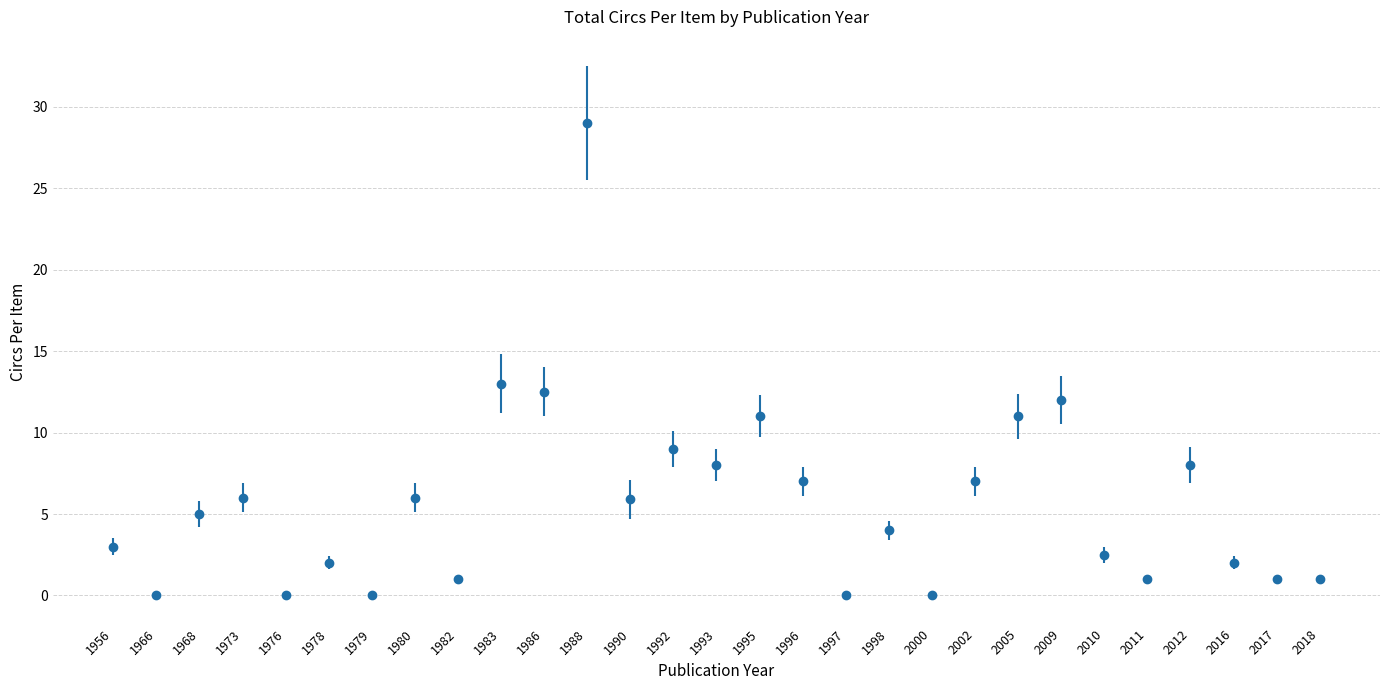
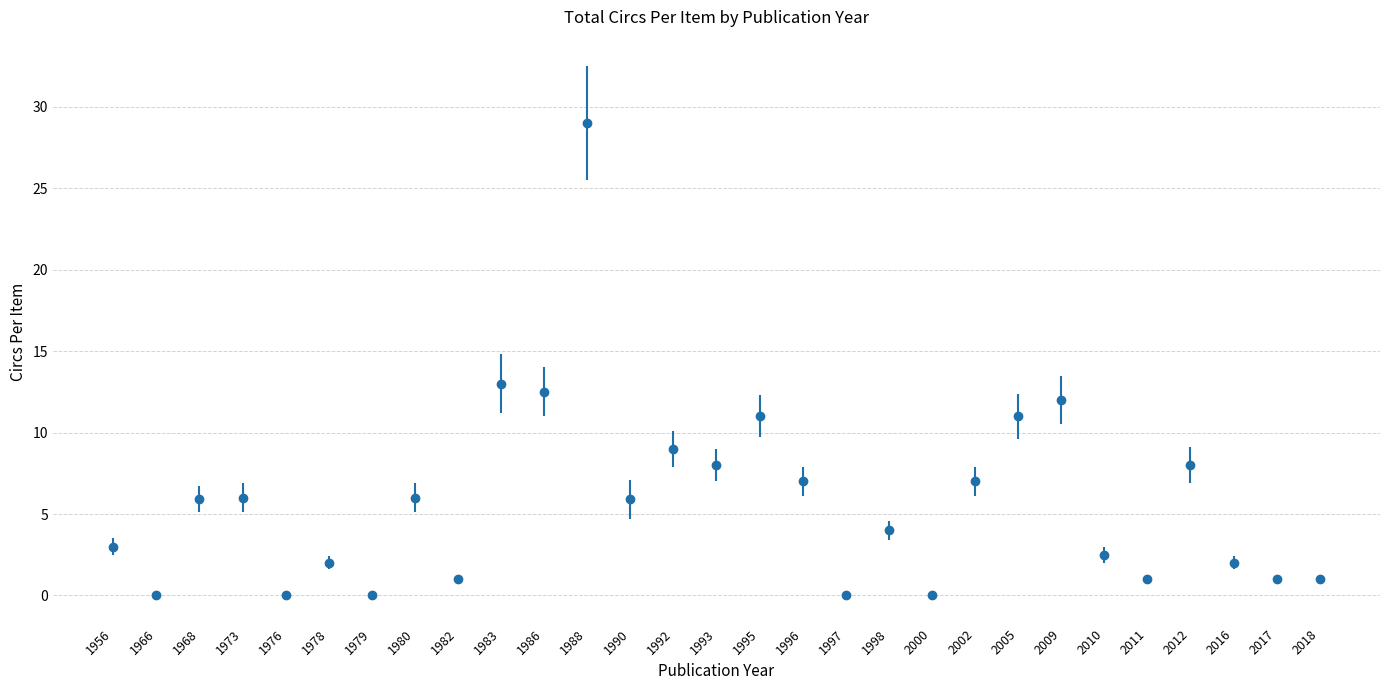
  {
    "1956": 3.0,
    "1966": 0.0,
-   "1968": 5.0,
+   "1968": 5.9,
    "1973": 6.0,
    "1976": 0.0,
    "1978": 2.0,
    "1979": 0.0,
    "1980": 6.0,
    "1982": 1.0,
    "1983": 13.0,
    "1986": 12.5,
    "1988": 29.0,
    "1990": 5.9,
    "1992": 9.0,
    "1993": 8.0,
    "1995": 11.0,
    "1996": 7.0,
    "1997": 0.0,
    "1998": 4.0,
    "2000": 0.0,
    "2002": 7.0,
    "2005": 11.0,
    "2009": 12.0,
    "2010": 2.5,
    "2011": 1.0,
    "2012": 8.0,
    "2016": 2.0,
    "2017": 1.0,
    "2018": 1.0
  }
